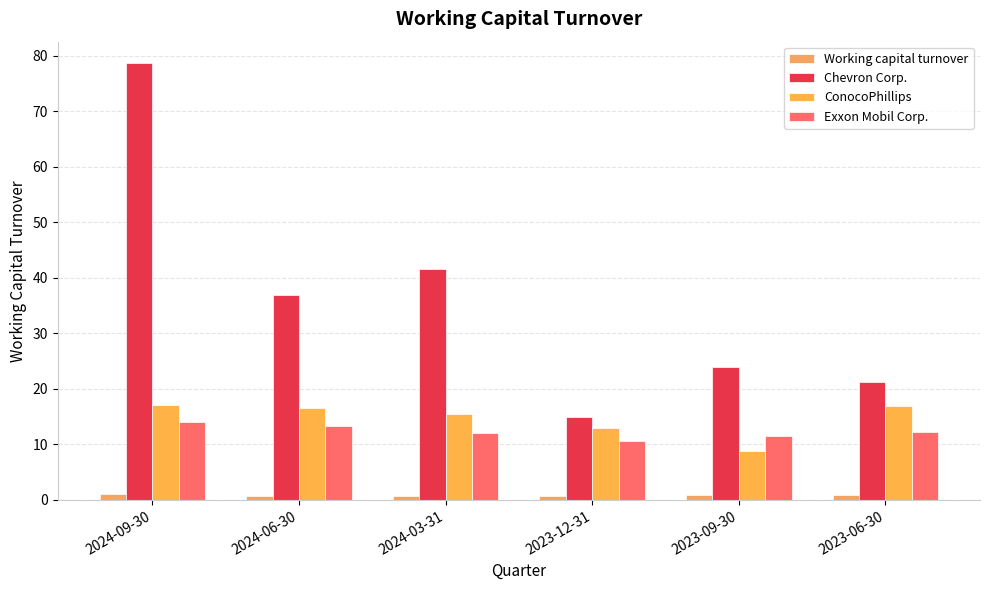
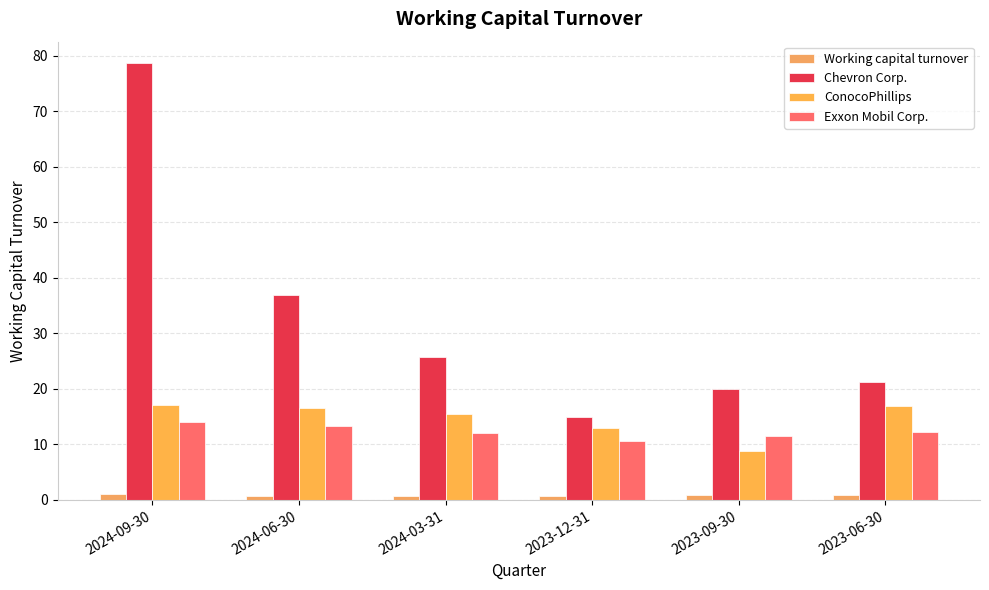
  {
    "Chevron Corp.": {
      "2024-09-30": 79,
      "2024-06-30": 37,
-     "2024-03-31": 42,
+     "2024-03-31": 26,
      "2023-12-31": 15,
-     "2023-09-30": 24,
+     "2023-09-30": 20,
      "2023-06-30": 21
    }
  }
